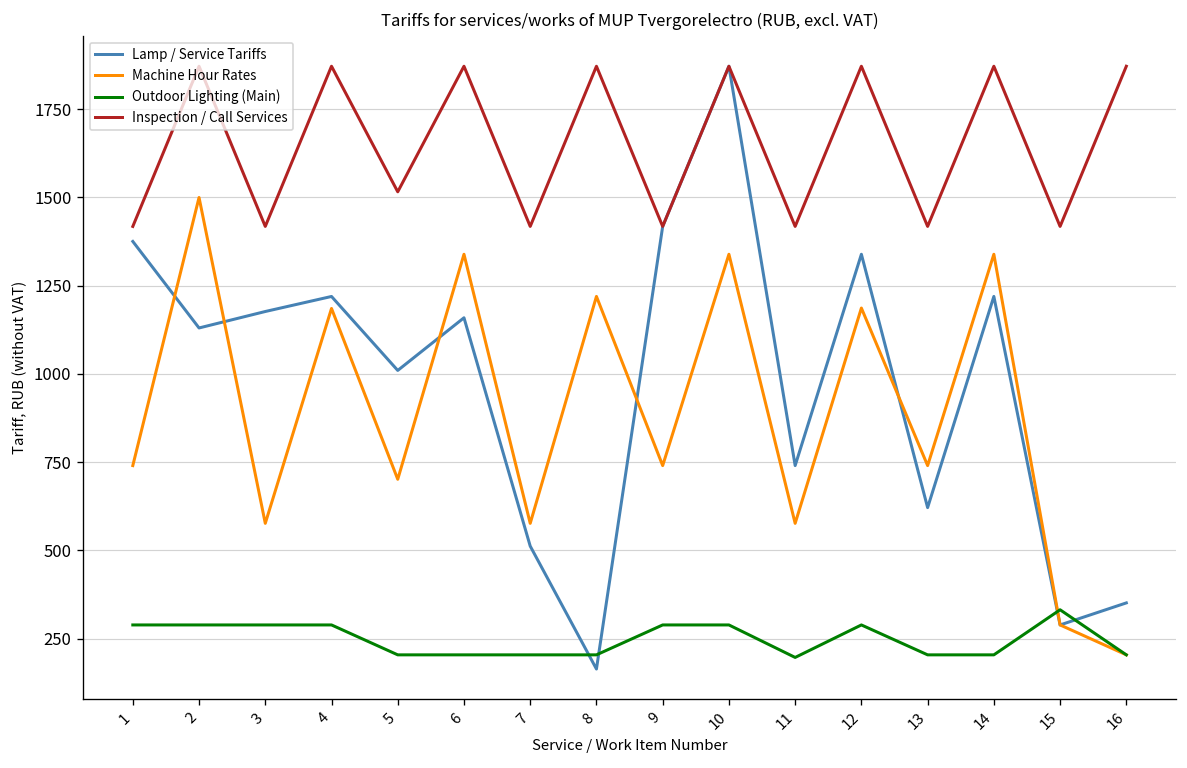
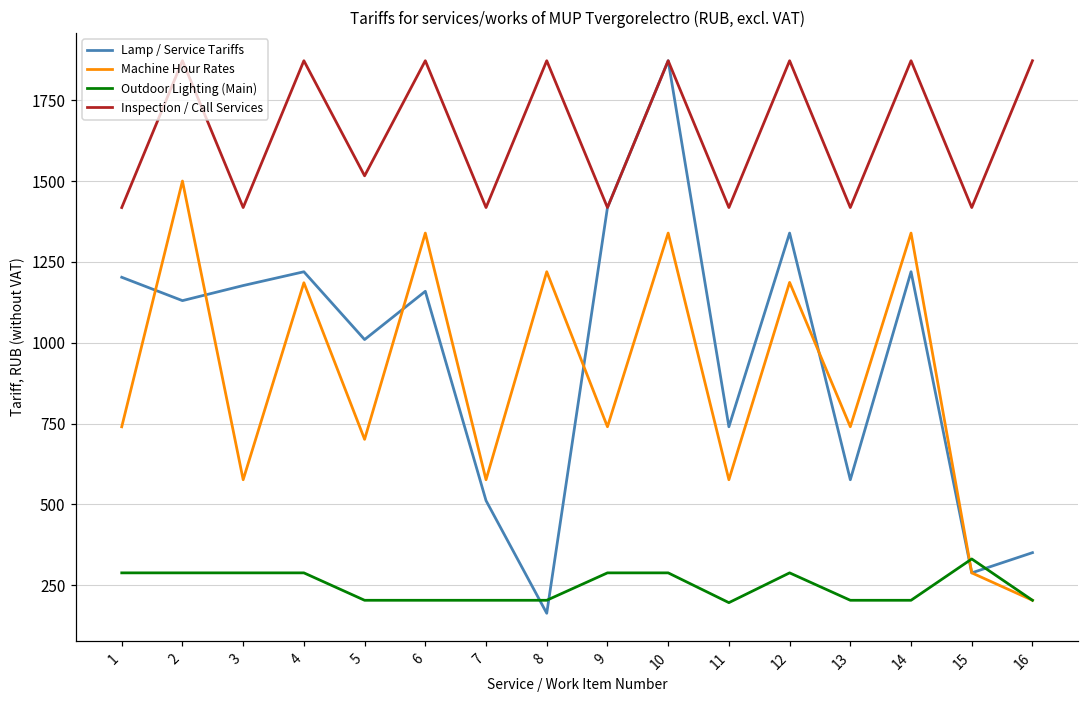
  {
    "Lamp / Service Tariffs": {
-     "1": 1380,
+     "1": 1200,
      "2": 1130,
      "3": 1180,
      "4": 1220,
      "5": 1010,
      "6": 1160,
      "7": 510,
      "8": 160,
      "11": 740,
      "12": 1340,
-     "13": 620,
+     "13": 580,
      "14": 1220,
      "16": 350
    },
    "Machine Hour Rates": {
      "1": 740,
      "2": 1500,
      "3": 580,
      "4": 1190,
      "5": 700,
      "6": 1340,
      "7": 580,
      "8": 1220,
      "9": 740,
      "10": 1340,
      "11": 580,
      "12": 1190,
      "13": 740,
      "14": 1340
    },
    "Outdoor Lighting (Main)": {
      "1": 290,
      "2": 290,
      "3": 290,
      "4": 290,
      "5": 200,
      "6": 200,
      "7": 200,
      "8": 200,
      "9": 290,
      "10": 290,
      "11": 200,
      "12": 290,
      "13": 200,
      "14": 200,
      "15": 330
    },
    "Inspection / Call Services": {
      "1": 1420,
      "3": 1420,
      "4": 1870,
      "5": 1520,
      "6": 1870,
      "7": 1420,
      "8": 1870,
      "11": 1420,
      "12": 1870,
      "13": 1420,
      "14": 1870,
      "15": 1420,
      "16": 1870
    }
  }
